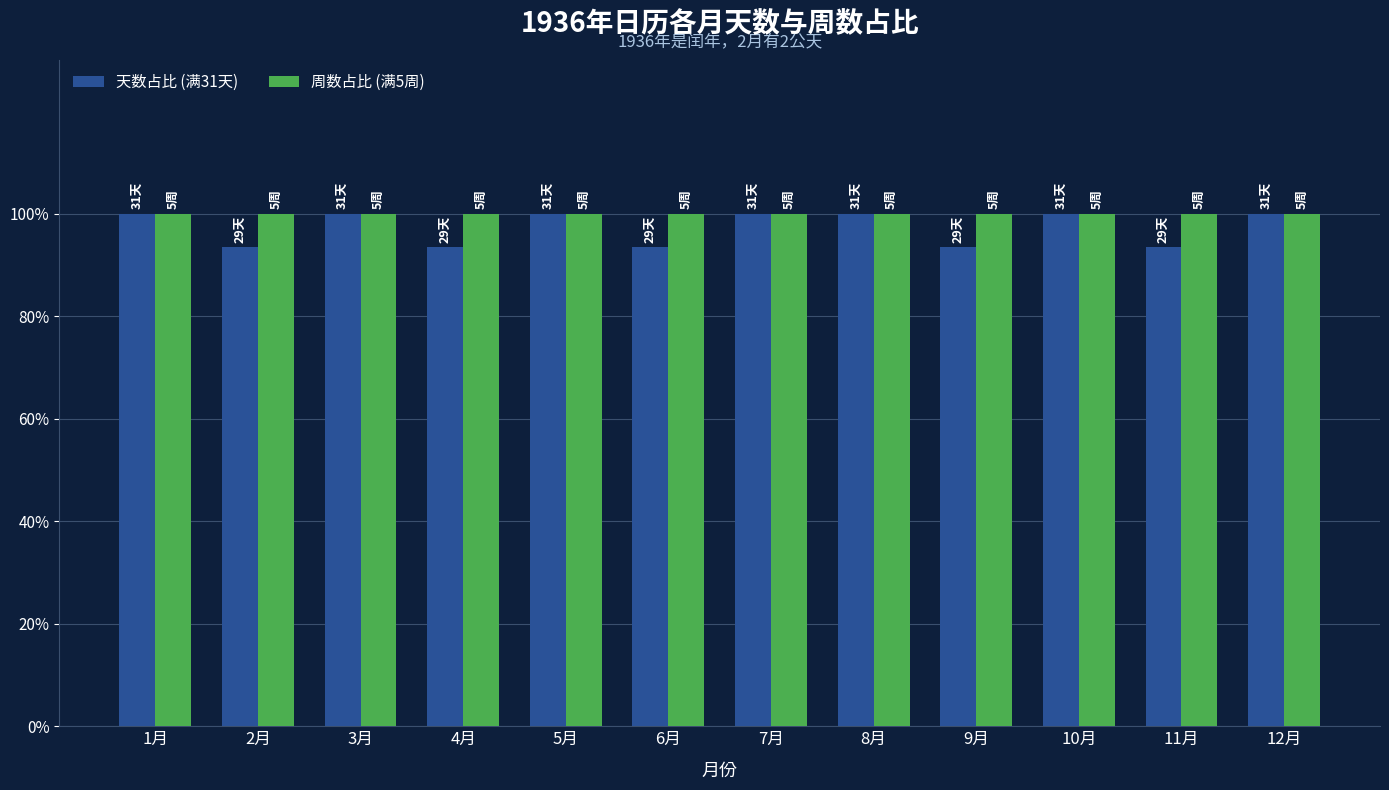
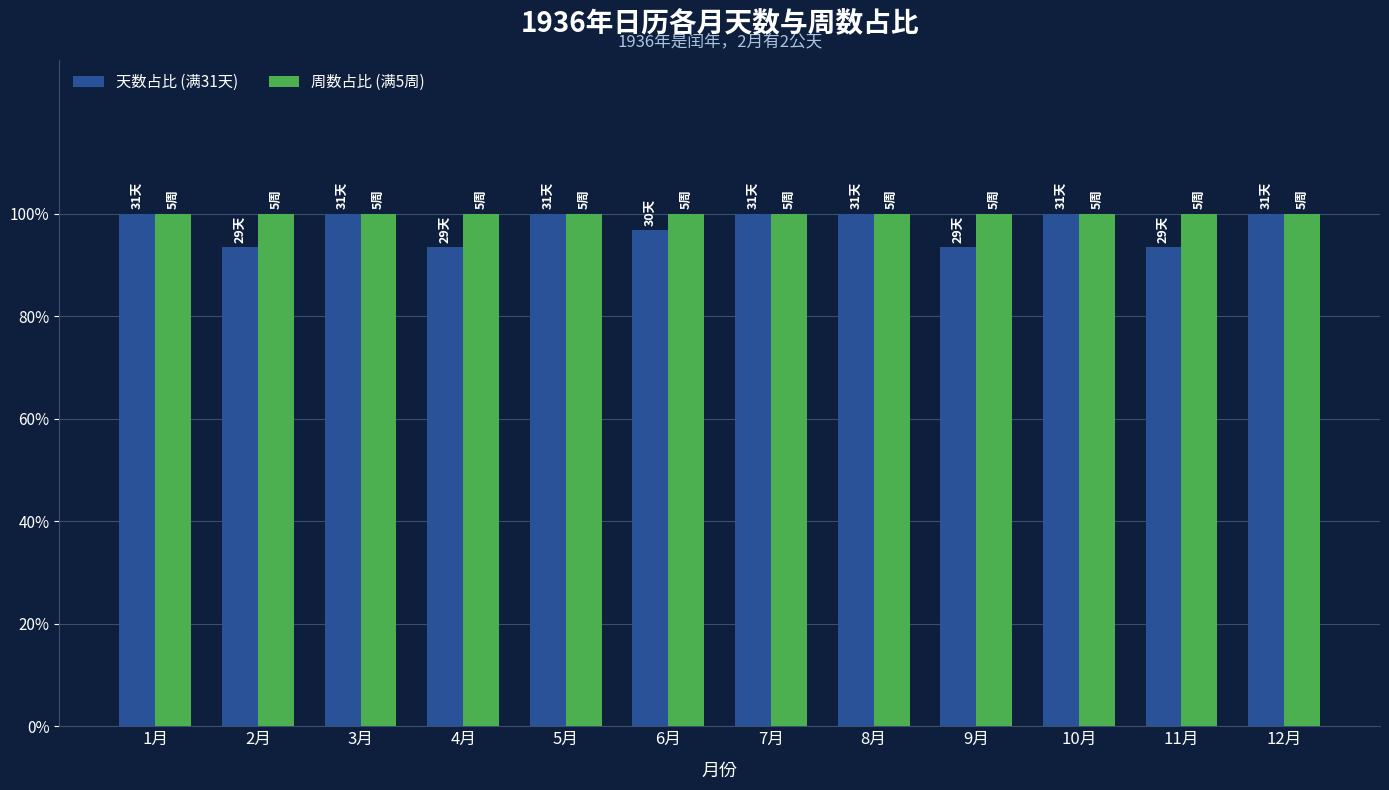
  {
    "天数占比 (满31天)": {
-     "6月": "29天"
+     "6月": "30天"
    }
  }
